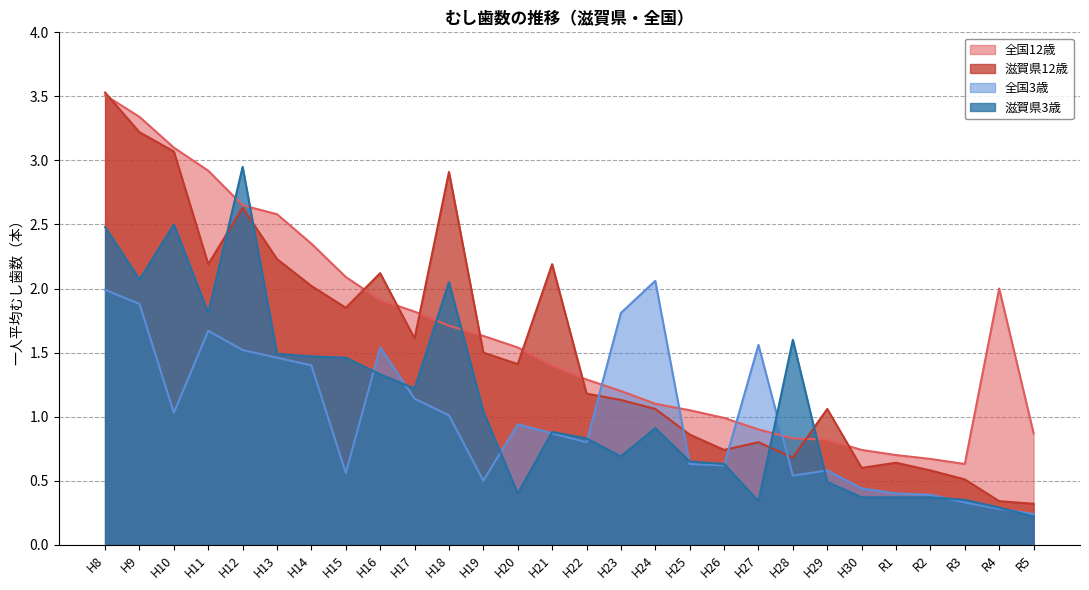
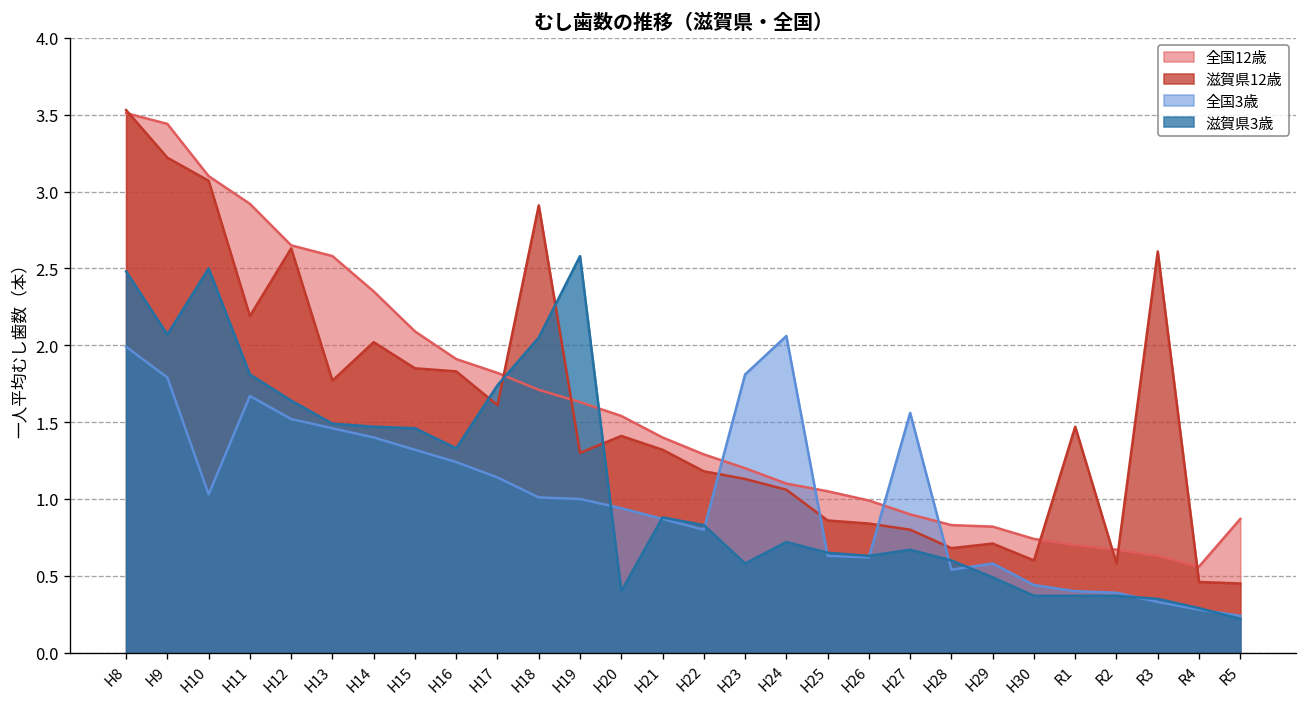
  {
    "全国12歳": {
      "H8": 3.51,
-     "H9": 3.34,
+     "H9": 3.44,
      "H10": 3.10,
      "H11": 2.92,
      "H13": 2.58,
      "H14": 2.35,
      "H15": 2.09,
      "H16": 1.91,
      "H17": 1.82,
      "H18": 1.71,
      "H19": 1.63,
      "H20": 1.54,
      "H21": 1.40,
      "H22": 1.29,
      "H23": 1.20,
      "H24": 1.10,
      "H25": 1.05,
      "H26": 0.99,
      "H27": 0.90,
      "H28": 0.83,
      "H29": 0.82,
      "H30": 0.74,
      "R1": 0.70,
      "R2": 0.67,
      "R3": 0.63,
-     "R4": 2.00,
+     "R4": 0.56,
      "R5": 0.87
    },
    "滋賀県12歳": {
      "H8": 3.53,
      "H9": 3.22,
      "H10": 3.07,
      "H11": 2.19,
-     "H13": 2.23,
+     "H13": 1.77,
      "H14": 2.02,
      "H15": 1.85,
-     "H16": 2.12,
+     "H16": 1.83,
      "H17": 1.61,
      "H18": 2.91,
-     "H19": 1.5,
+     "H19": 1.3,
      "H20": 1.41,
-     "H21": 2.19,
+     "H21": 1.32,
      "H22": 1.18,
      "H23": 1.13,
      "H24": 1.06,
      "H25": 0.86,
-     "H26": 0.74,
+     "H26": 0.84,
      "H27": 0.80,
      "H28": 0.68,
-     "H29": 1.06,
+     "H29": 0.71,
      "H30": 0.60,
-     "R1": 0.64,
+     "R1": 1.47,
      "R2": 0.58,
-     "R3": 0.51,
-     "R4": 0.34,
-     "R5": 0.32
+     "R3": 2.61,
+     "R4": 0.46,
+     "R5": 0.45
    },
    "全国3歳": {
      "H8": 1.99,
-     "H9": 1.88,
+     "H9": 1.79,
      "H10": 1.03,
      "H11": 1.67,
      "H12": 1.52,
      "H13": 1.46,
      "H14": 1.40,
-     "H15": 0.56,
-     "H16": 1.54,
+     "H15": 1.32,
+     "H16": 1.24,
      "H17": 1.14,
      "H18": 1.01,
-     "H19": 0.5,
+     "H19": 1.0,
      "H20": 0.94,
      "H22": 0.80,
      "H23": 1.81,
      "H24": 2.06,
      "H27": 1.56,
      "H28": 0.54,
      "H29": 0.58,
      "H30": 0.44,
      "R1": 0.40,
      "R3": 0.33,
      "R5": 0.24
    },
    "滋賀県3歳": {
      "H8": 2.48,
      "H9": 2.07,
      "H10": 2.50,
      "H11": 1.81,
-     "H12": 2.95,
+     "H12": 1.64,
      "H13": 1.49,
      "H14": 1.47,
      "H15": 1.46,
      "H16": 1.33,
-     "H17": 1.22,
+     "H17": 1.74,
      "H18": 2.05,
-     "H19": 1.04,
+     "H19": 2.58,
      "H20": 0.40,
      "H22": 0.83,
-     "H23": 0.69,
-     "H24": 0.91,
-     "H27": 0.34,
-     "H28": 1.6,
+     "H23": 0.58,
+     "H24": 0.72,
+     "H27": 0.67,
+     "H28": 0.6,
      "H29": 0.49,
      "H30": 0.37,
      "R1": 0.37,
      "R3": 0.35,
      "R5": 0.22
    }
  }
